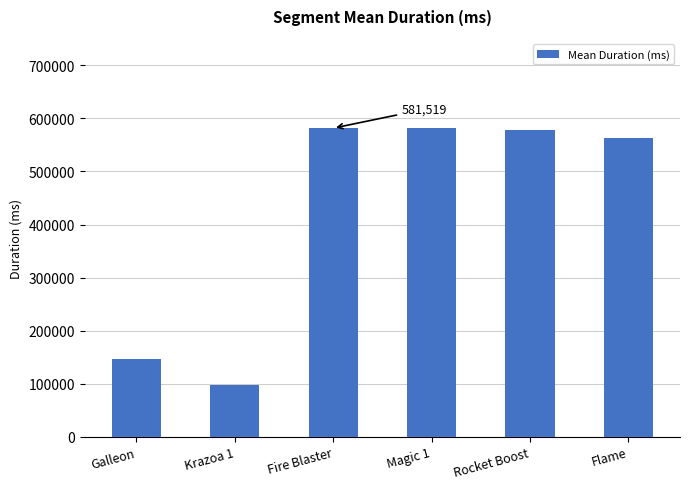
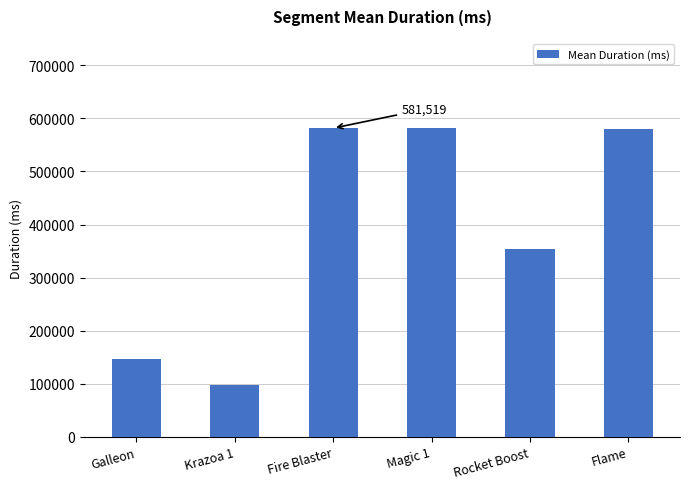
  {
    "Galleon": 150000,
    "Krazoa 1": 100000,
-   "Rocket Boost": 580000,
-   "Flame": 560000
+   "Rocket Boost": 350000,
+   "Flame": 580000
  }
